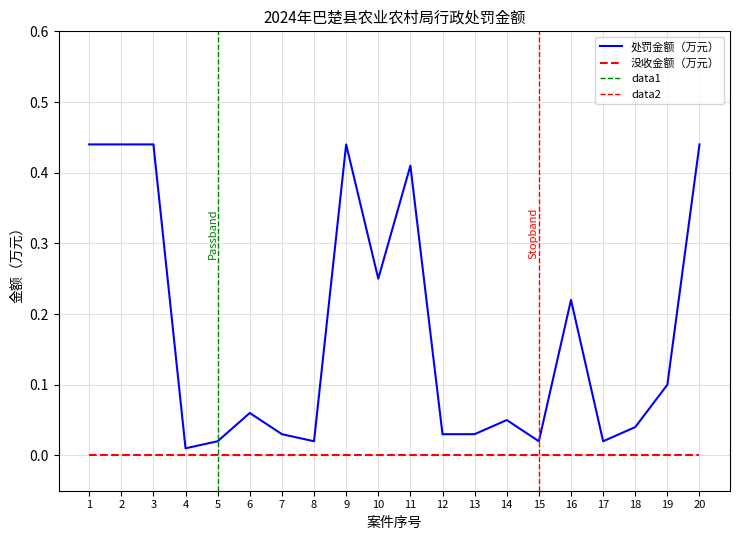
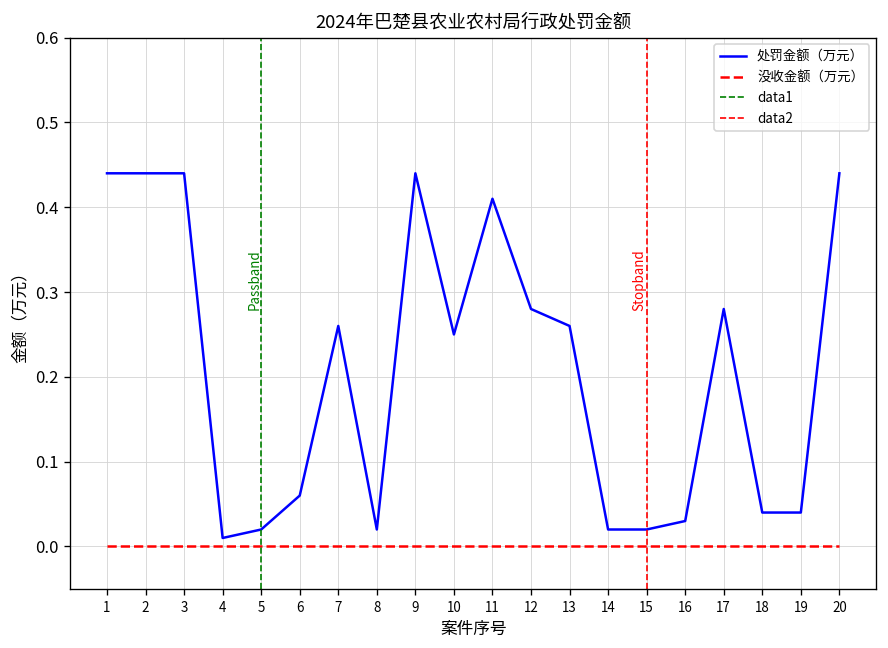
  {
    "处罚金额（万元）": {
      "1": 0.44,
      "2": 0.44,
      "3": 0.44,
      "4": 0.01,
      "5": 0.02,
      "6": 0.06,
-     "7": 0.03,
+     "7": 0.26,
      "8": 0.02,
      "9": 0.44,
      "10": 0.25,
      "11": 0.41,
-     "12": 0.03,
-     "13": 0.03,
-     "14": 0.05,
+     "12": 0.28,
+     "13": 0.26,
+     "14": 0.02,
      "15": 0.02,
-     "16": 0.22,
-     "17": 0.02,
+     "16": 0.03,
+     "17": 0.28,
      "18": 0.04,
-     "19": 0.10,
+     "19": 0.04,
      "20": 0.44
    },
    "没收金额（万元）": {
      "1": 0.00,
      "2": 0.00,
      "3": 0.00,
      "4": 0.00,
      "5": 0.00,
      "6": 0.00,
      "7": 0.00,
      "8": 0.00,
      "9": 0.00,
      "10": 0.00,
      "11": 0.00,
      "12": 0.00,
      "13": 0.00,
      "14": 0.00,
      "15": 0.00,
      "16": 0.00,
      "17": 0.00,
      "18": 0.00,
      "19": 0.00,
      "20": 0.00
    }
  }
